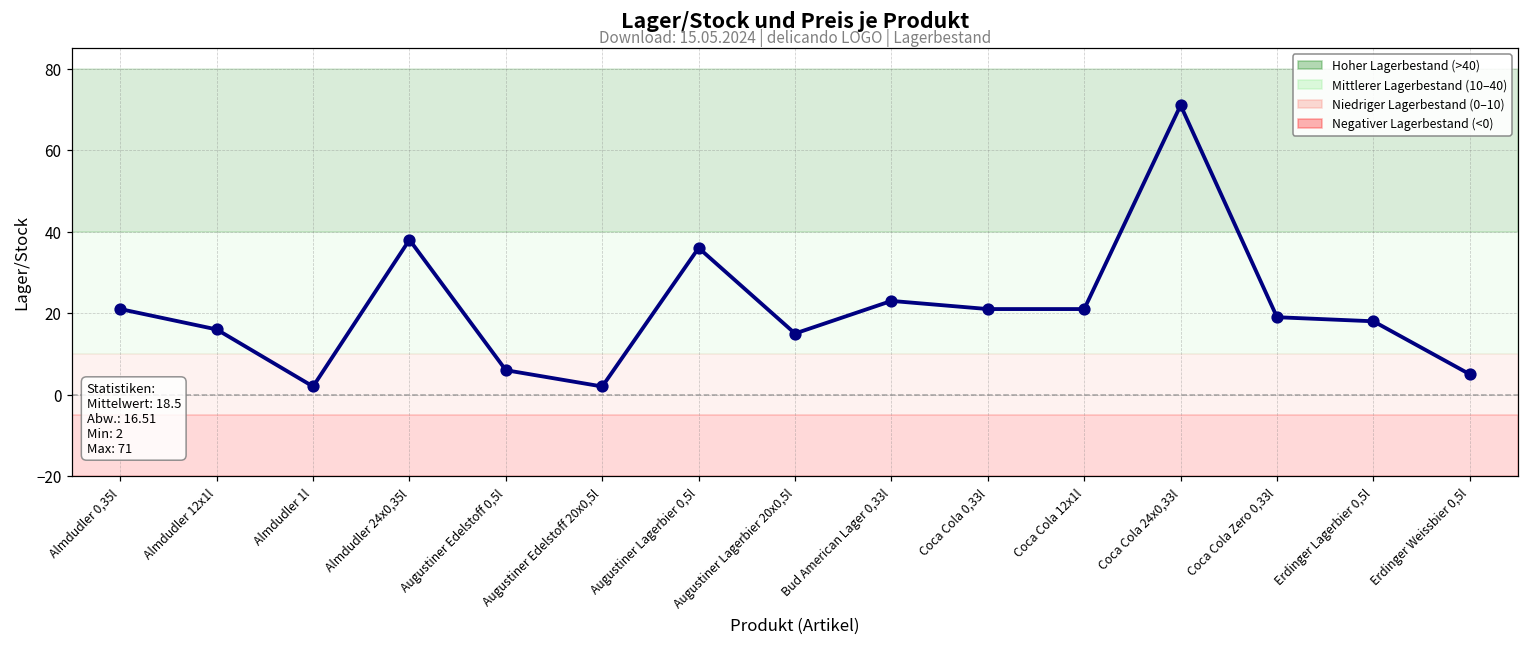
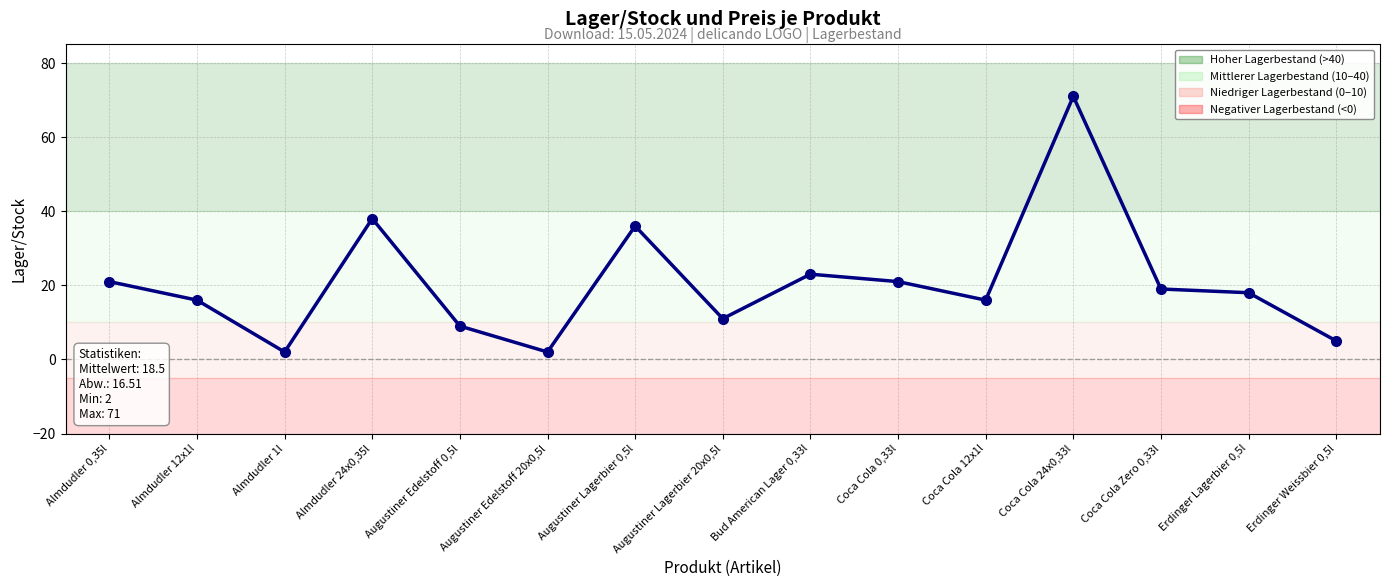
  {
    "Almdudler 0,35l": 21,
    "Almdudler 12x1l": 16,
    "Almdudler 1l": 2,
    "Almdudler 24x0,35l": 38,
-   "Augustiner Edelstoff 0,5l": 6,
+   "Augustiner Edelstoff 0,5l": 9,
    "Augustiner Edelstoff 20x0,5l": 2,
    "Augustiner Lagerbier 0,5l": 36,
-   "Augustiner Lagerbier 20x0,5l": 15,
+   "Augustiner Lagerbier 20x0,5l": 11,
    "Bud American Lager 0,33l": 23,
    "Coca Cola 0,33l": 21,
-   "Coca Cola 12x1l": 21,
+   "Coca Cola 12x1l": 16,
    "Coca Cola 24x0,33l": 71,
    "Coca Cola Zero 0,33l": 19,
    "Erdinger Lagerbier 0,5l": 18,
    "Erdinger Weissbier 0,5l": 5
  }
